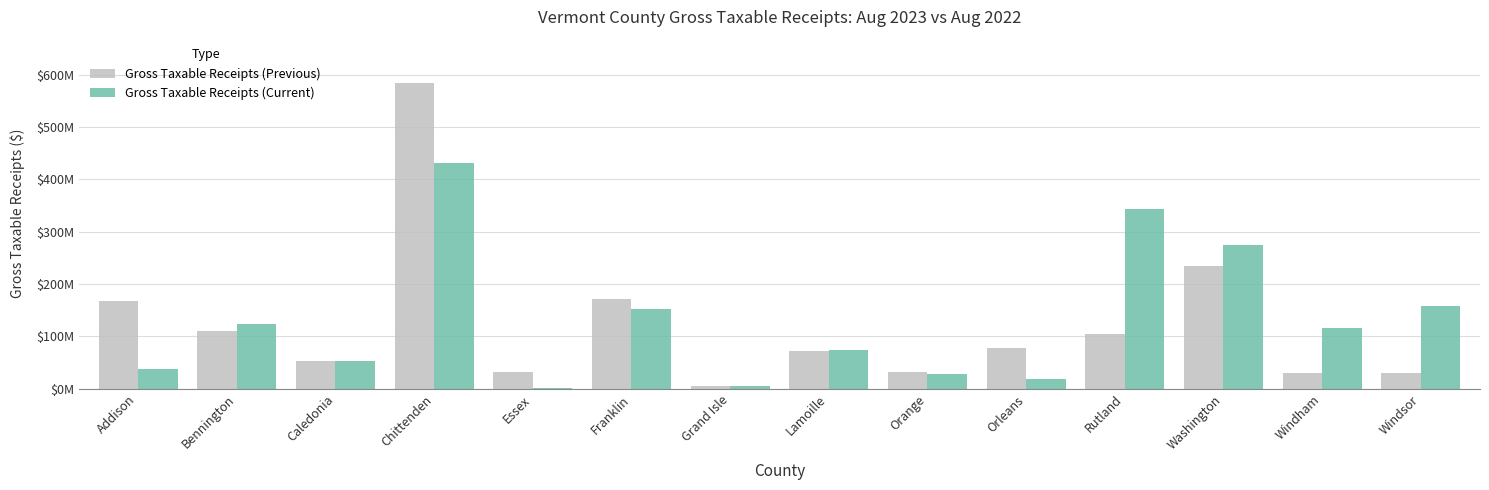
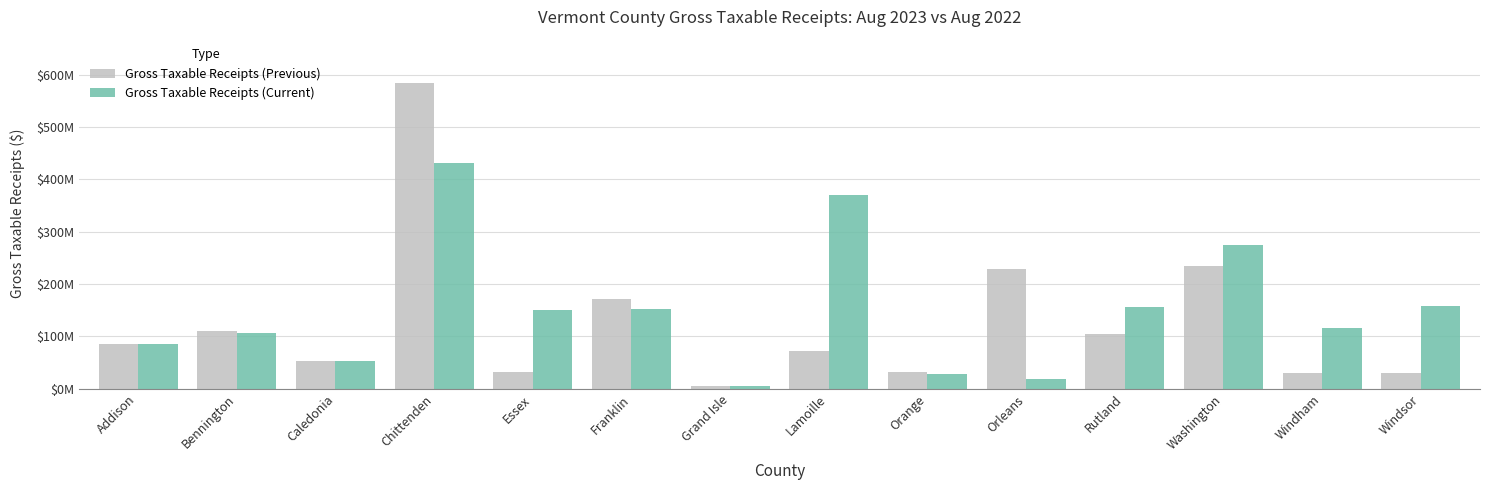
  {
    "Gross Taxable Receipts (Previous)": {
-     "Addison": "$170000000",
+     "Addison": "$90000000",
      "Bennington": "$110000000",
      "Caledonia": "$50000000",
      "Chittenden": "$580000000",
      "Essex": "$30000000",
      "Franklin": "$170000000",
      "Grand Isle": "$10000000",
      "Lamoille": "$70000000",
      "Orange": "$30000000",
-     "Orleans": "$80000000",
+     "Orleans": "$230000000",
      "Rutland": "$100000000",
      "Washington": "$230000000",
      "Windham": "$30000000",
      "Windsor": "$30000000"
    },
    "Gross Taxable Receipts (Current)": {
-     "Addison": "$40000000",
-     "Bennington": "$120000000",
+     "Addison": "$90000000",
+     "Bennington": "$110000000",
      "Caledonia": "$50000000",
      "Chittenden": "$430000000",
-     "Essex": "$0",
+     "Essex": "$150000000",
      "Franklin": "$150000000",
      "Grand Isle": "$10000000",
-     "Lamoille": "$70000000",
+     "Lamoille": "$370000000",
      "Orange": "$30000000",
      "Orleans": "$20000000",
-     "Rutland": "$340000000",
+     "Rutland": "$160000000",
      "Washington": "$270000000",
      "Windham": "$120000000",
      "Windsor": "$160000000"
    }
  }
